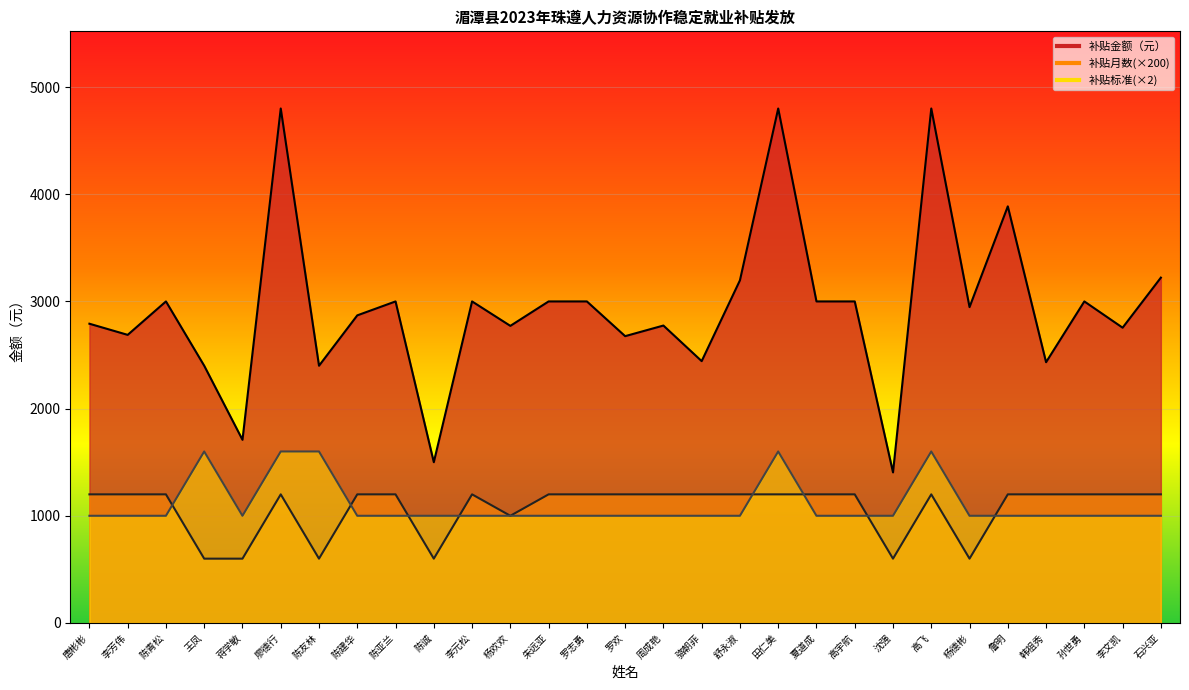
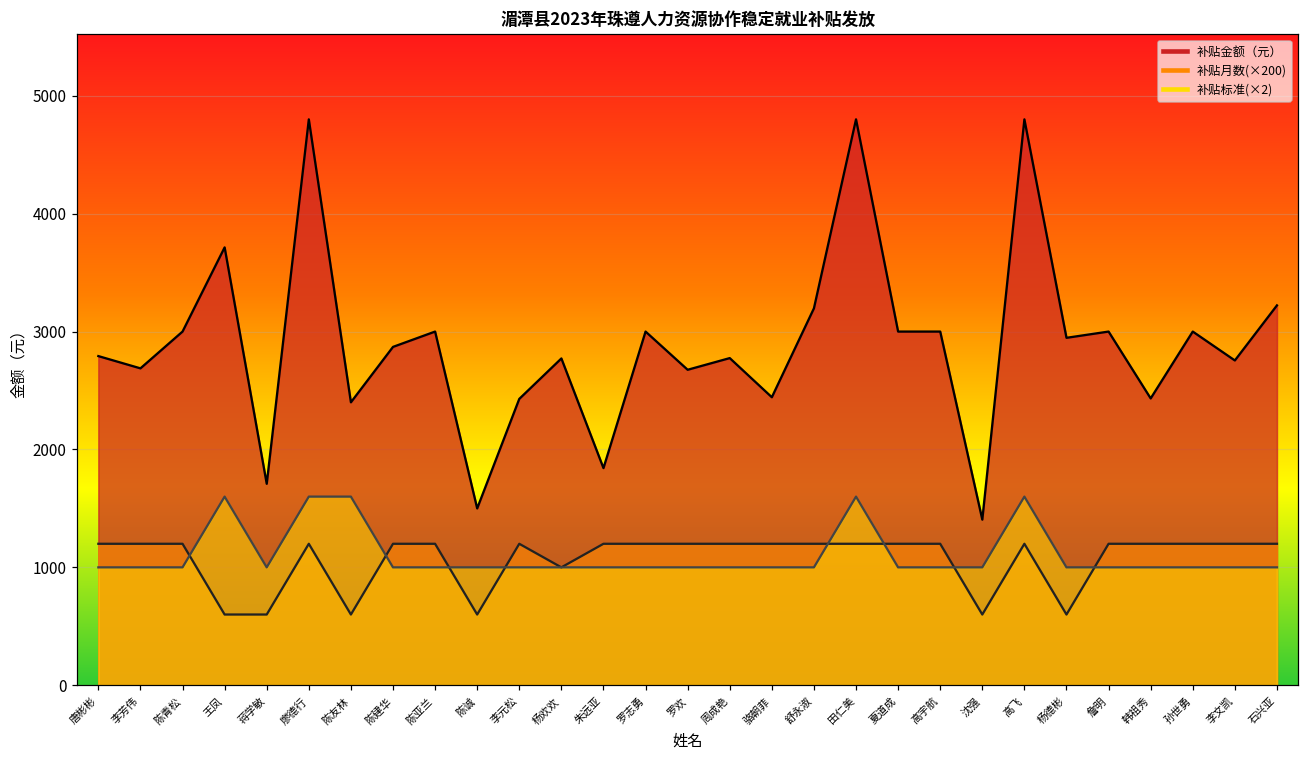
  {
    "补贴金额（元）": {
      "唐彬彬": 2790,
      "李芳伟": 2690,
      "陈青松": 3000,
-     "王凤": 2400,
+     "王凤": 3710,
      "蒋学敏": 1710,
      "廖德行": 4800,
      "陈友林": 2400,
      "陈建华": 2870,
      "陈亚兰": 3000,
      "陈诚": 1500,
-     "李元松": 3000,
+     "李元松": 2430,
      "杨欢欢": 2770,
-     "朱远亚": 3000,
+     "朱远亚": 1840,
      "罗志勇": 3000,
      "罗欢": 2680,
      "周成艳": 2780,
      "骆朝菲": 2440,
      "舒永淑": 3200,
      "田仁美": 4800,
      "夏道成": 3000,
      "高宇航": 3000,
      "沈强": 1410,
      "高飞": 4800,
      "杨德彬": 2950,
-     "詹明": 3890,
+     "詹明": 3000,
      "韩祖秀": 2430,
      "孙世勇": 3000,
      "李文凯": 2760,
      "石兴亚": 3220
    },
    "补贴月数(×200)": {
      "唐彬彬": 1200,
      "李芳伟": 1200,
      "陈青松": 1200,
      "王凤": 600,
      "蒋学敏": 600,
      "廖德行": 1200,
      "陈友林": 600,
      "陈建华": 1200,
      "陈亚兰": 1200,
      "陈诚": 600,
      "李元松": 1200,
      "朱远亚": 1200,
      "罗志勇": 1200,
      "罗欢": 1200,
      "周成艳": 1200,
      "骆朝菲": 1200,
      "舒永淑": 1200,
      "田仁美": 1200,
      "夏道成": 1200,
      "高宇航": 1200,
      "沈强": 600,
      "高飞": 1200,
      "杨德彬": 600,
      "詹明": 1200,
      "韩祖秀": 1200,
      "孙世勇": 1200,
      "李文凯": 1200,
      "石兴亚": 1200
    },
    "补贴标准(×2)": {
      "唐彬彬": 1000,
      "李芳伟": 1000,
      "陈青松": 1000,
      "王凤": 1600,
      "蒋学敏": 1000,
      "廖德行": 1600,
      "陈友林": 1600,
      "陈建华": 1000,
      "陈亚兰": 1000,
      "陈诚": 1000,
      "李元松": 1000,
      "朱远亚": 1000,
      "罗志勇": 1000,
      "罗欢": 1000,
      "周成艳": 1000,
      "骆朝菲": 1000,
      "舒永淑": 1000,
      "田仁美": 1600,
      "夏道成": 1000,
      "高宇航": 1000,
      "沈强": 1000,
      "高飞": 1600,
      "杨德彬": 1000,
      "詹明": 1000,
      "韩祖秀": 1000,
      "孙世勇": 1000,
      "李文凯": 1000,
      "石兴亚": 1000
    }
  }
